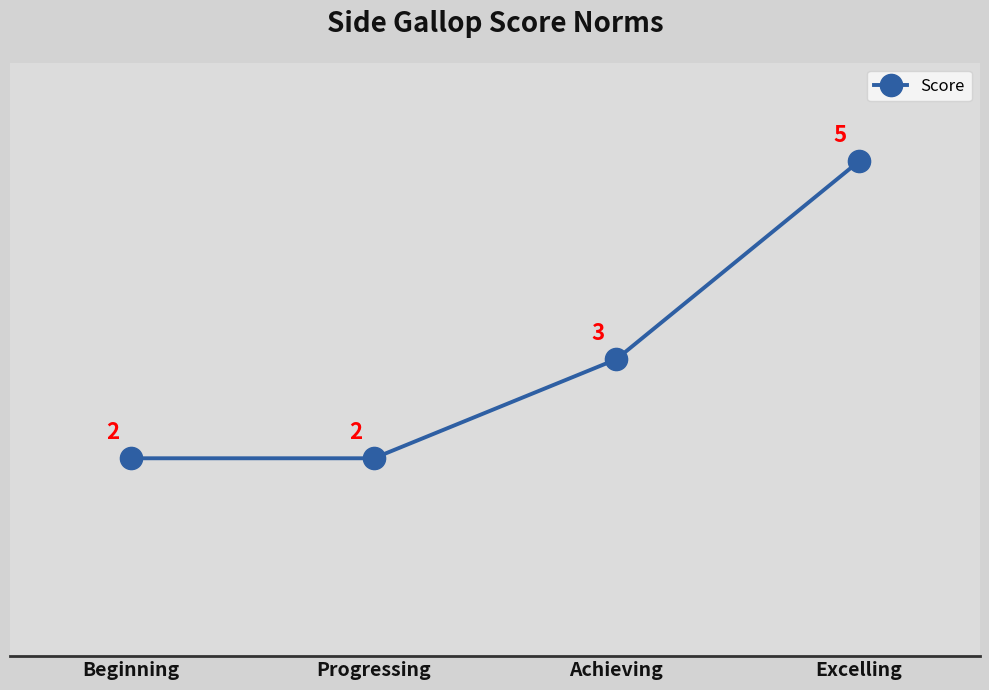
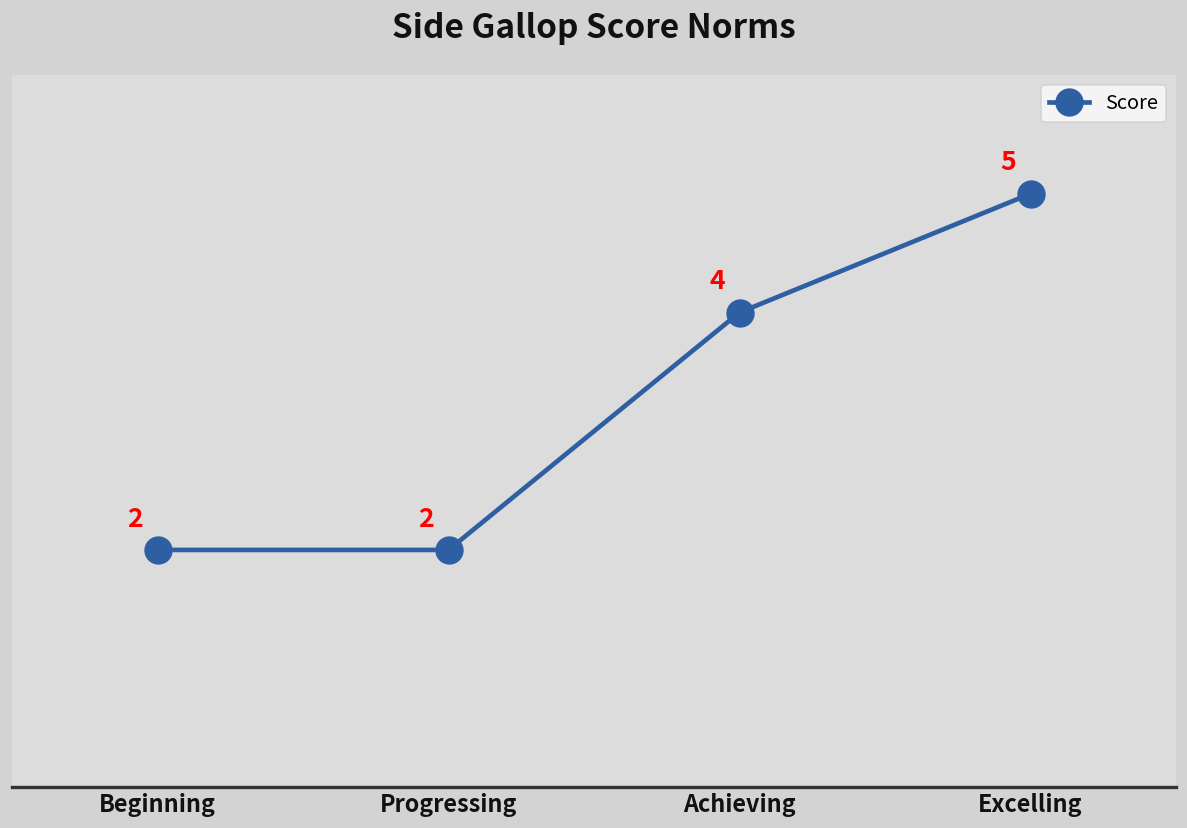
  {
    "Beginning": 2,
    "Progressing": 2,
-   "Achieving": 3,
+   "Achieving": 4,
    "Excelling": 5
  }
